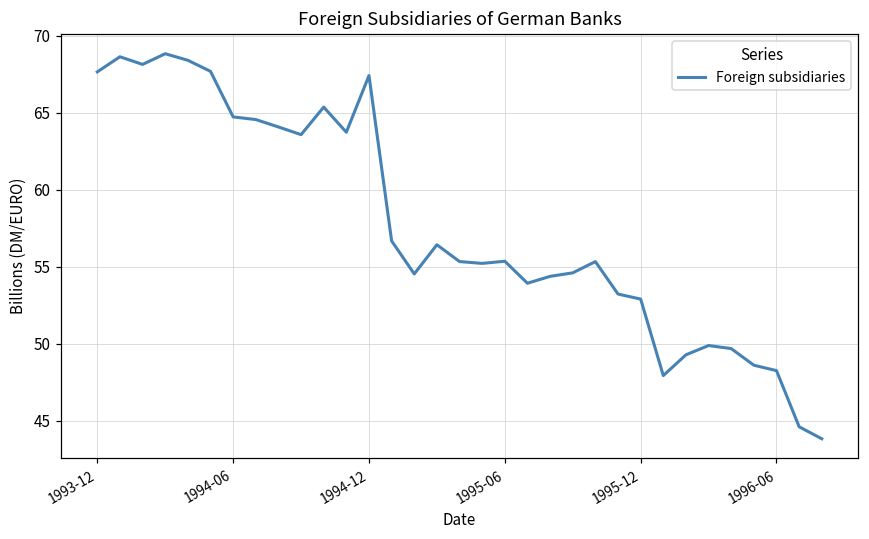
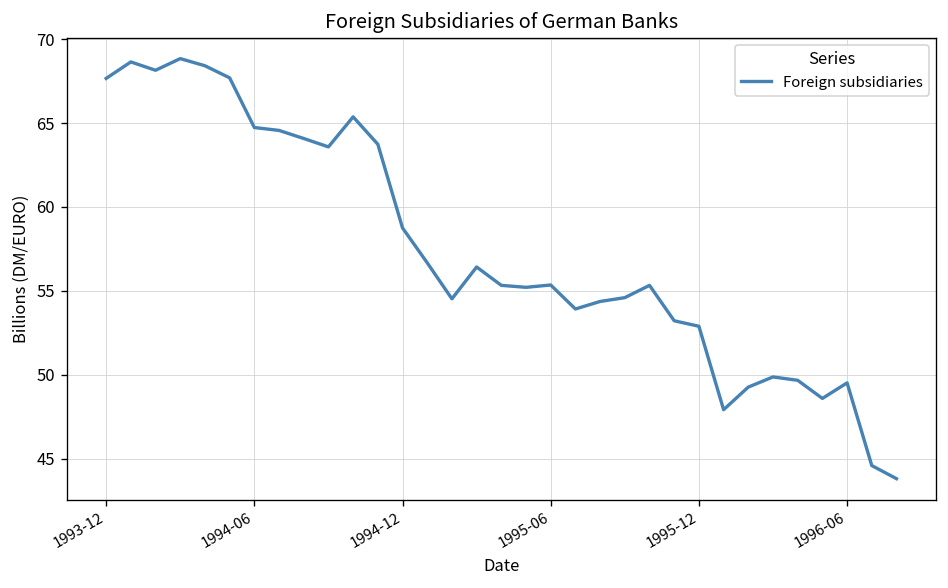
  {
    "1993-12": 67.7,
    "1994-06": 64.7,
-   "1994-12": 67.4,
+   "1994-12": 58.8,
    "1995-06": 55.4,
    "1995-12": 52.9,
-   "1996-06": 48.2
+   "1996-06": 49.5
  }
